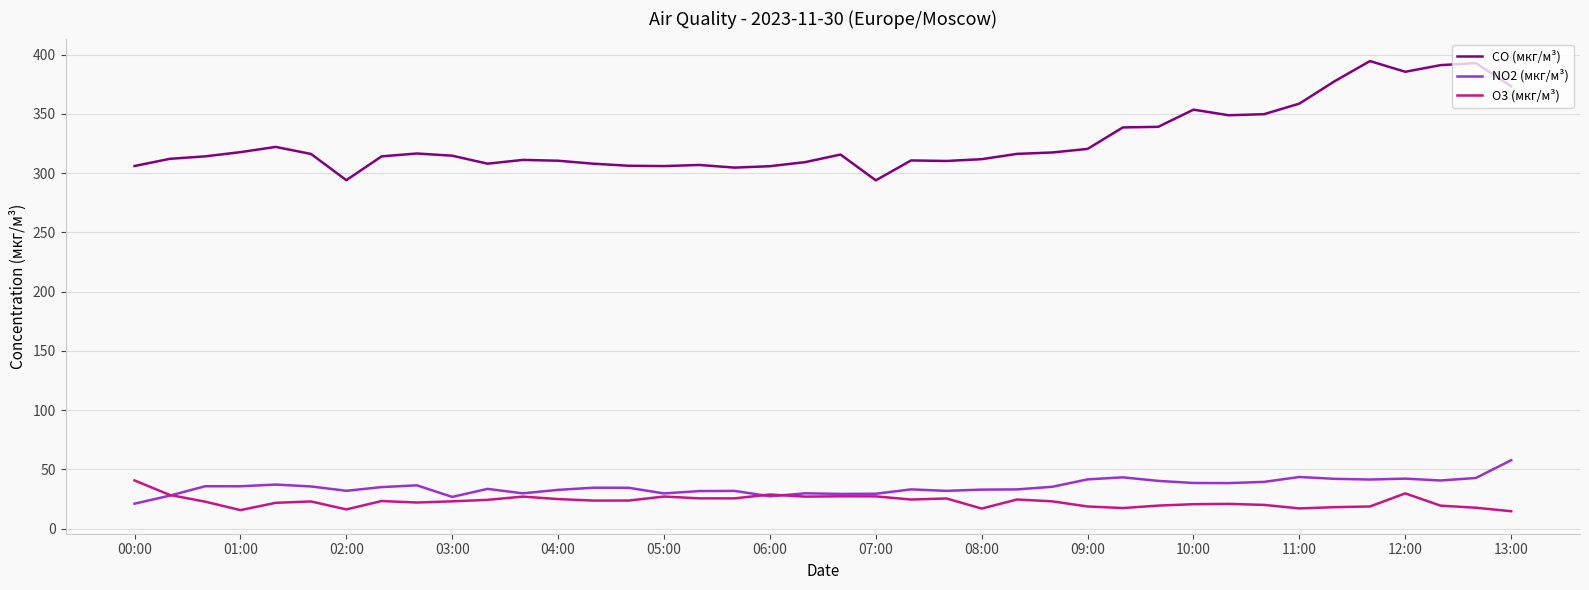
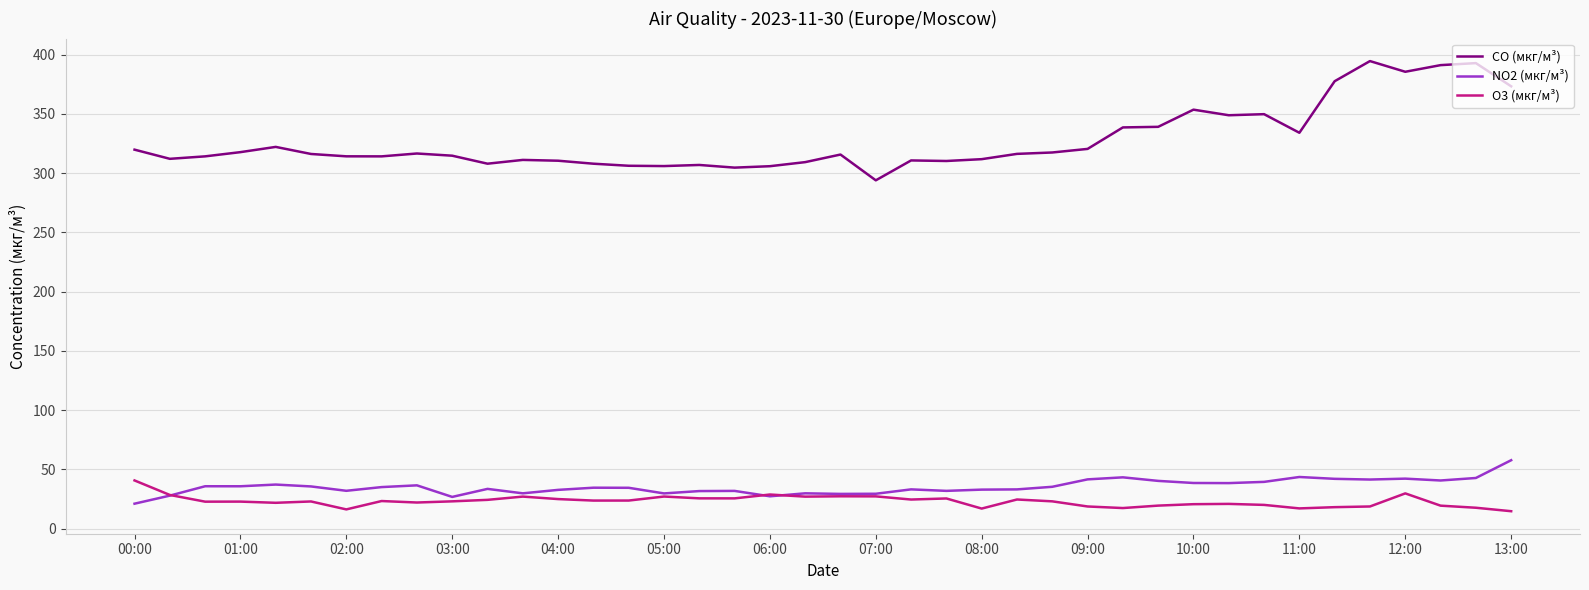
  {
    "CO (мкг/м³)": {
-     "00:00": 306,
+     "00:00": 320,
      "01:00": 318,
-     "02:00": 294,
+     "02:00": 314,
      "03:00": 315,
      "04:00": 310,
      "05:00": 306,
      "06:00": 306,
      "07:00": 294,
      "08:00": 312,
      "09:00": 320,
      "10:00": 354,
-     "11:00": 359,
+     "11:00": 334,
      "12:00": 385
    },
    "NO2 (мкг/м³)": {
      "00:00": 21,
      "01:00": 36,
      "02:00": 32,
      "03:00": 27,
      "04:00": 33,
      "05:00": 30,
      "07:00": 29,
      "08:00": 33,
      "09:00": 42,
      "10:00": 38,
      "11:00": 44,
      "12:00": 42,
      "13:00": 58
    },
    "O3 (мкг/м³)": {
      "00:00": 41,
-     "01:00": 16,
+     "01:00": 23,
      "02:00": 16,
      "03:00": 23,
      "04:00": 25,
      "05:00": 27,
      "07:00": 27,
      "08:00": 17,
      "09:00": 19,
      "10:00": 21,
      "11:00": 17,
      "12:00": 30,
      "13:00": 15
    }
  }
